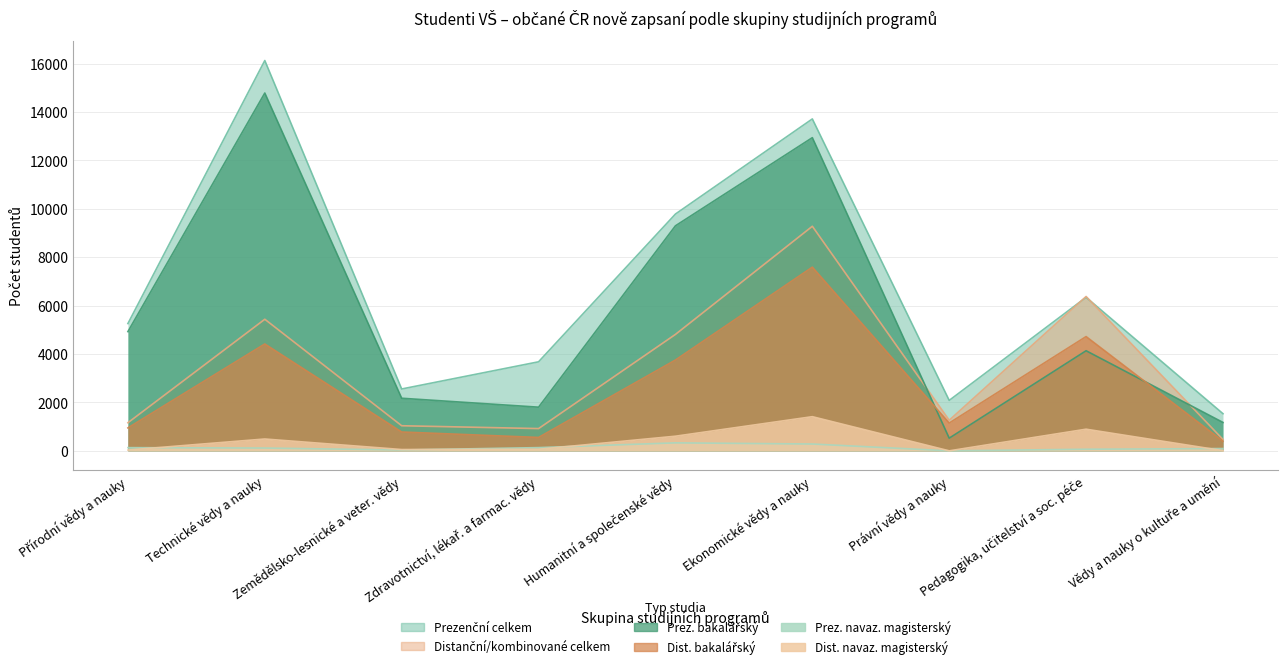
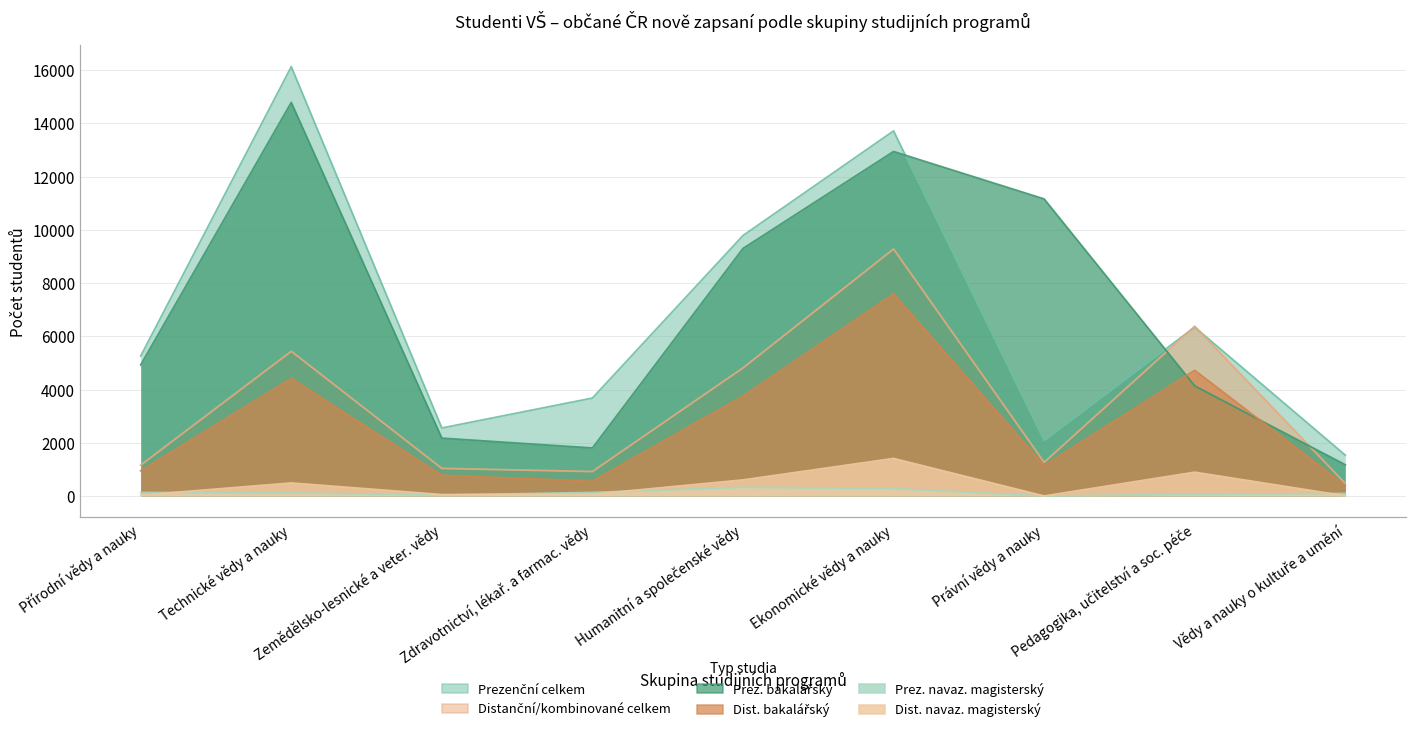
  {
    "Prez. bakalářský": {
      "Přírodní vědy a nauky": 4900,
      "Technické vědy a nauky": 14800,
      "Zemědělsko-lesnické a veter. vědy": 2200,
      "Zdravotnictví, lékař. a farmac. vědy": 1800,
      "Humanitní a společenské vědy": 9300,
      "Ekonomické vědy a nauky": 12900,
-     "Právní vědy a nauky": 500,
+     "Právní vědy a nauky": 11200,
      "Pedagogika, učitelství a soc. péče": 4100,
      "Vědy a nauky o kultuře a umění": 1200
    },
    "Dist. bakalářský": {
      "Přírodní vědy a nauky": 900,
      "Technické vědy a nauky": 4400,
      "Zemědělsko-lesnické a veter. vědy": 800,
      "Zdravotnictví, lékař. a farmac. vědy": 600,
      "Humanitní a společenské vědy": 3800,
      "Ekonomické vědy a nauky": 7600,
      "Právní vědy a nauky": 1100,
      "Pedagogika, učitelství a soc. péče": 4700
    }
  }
